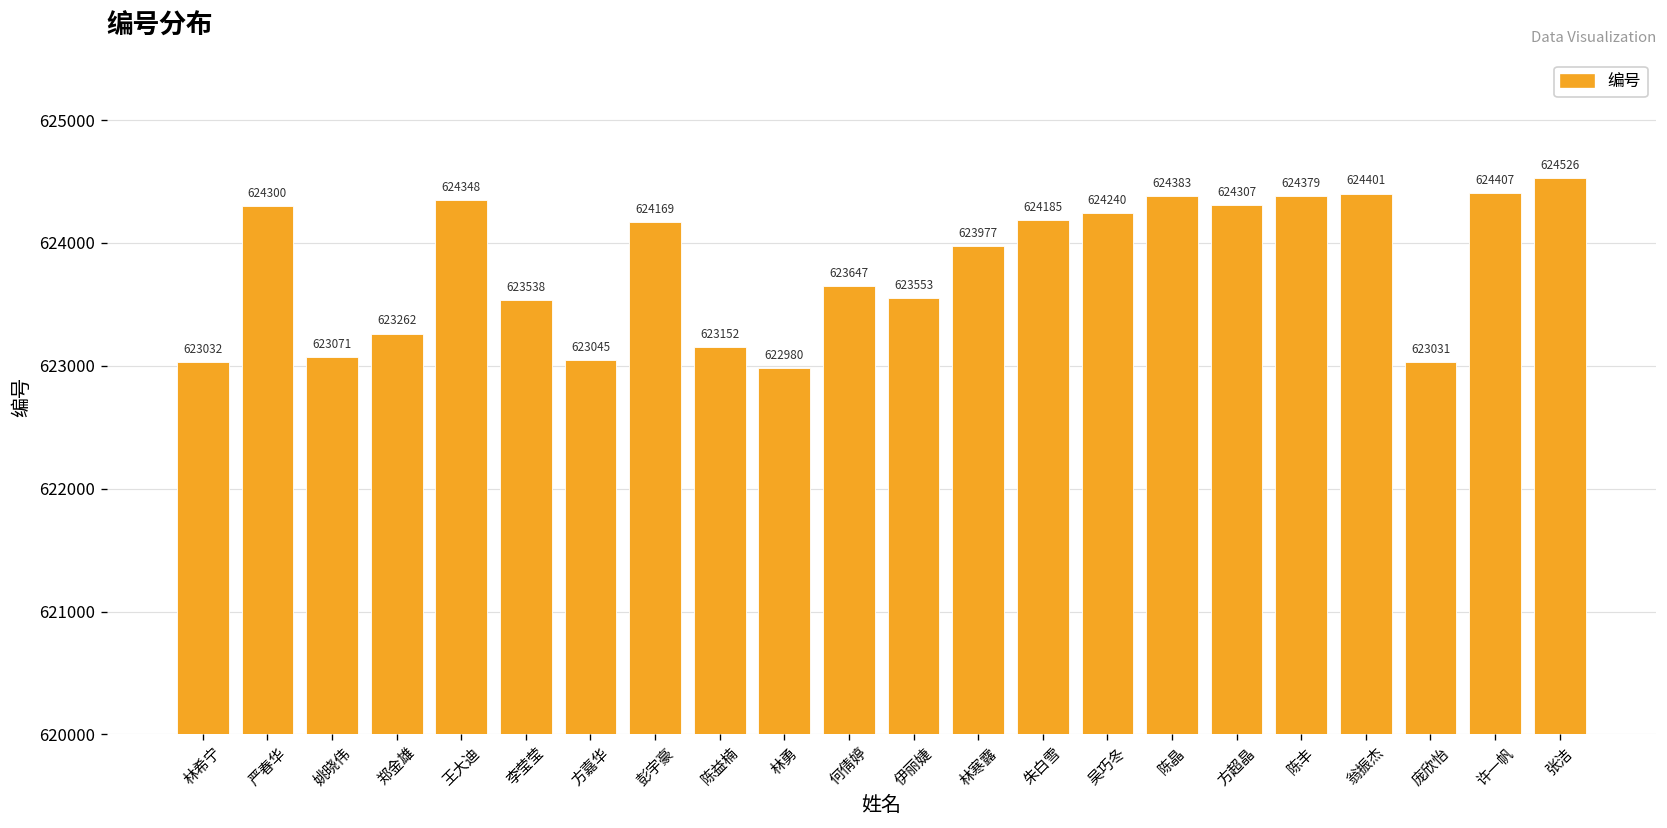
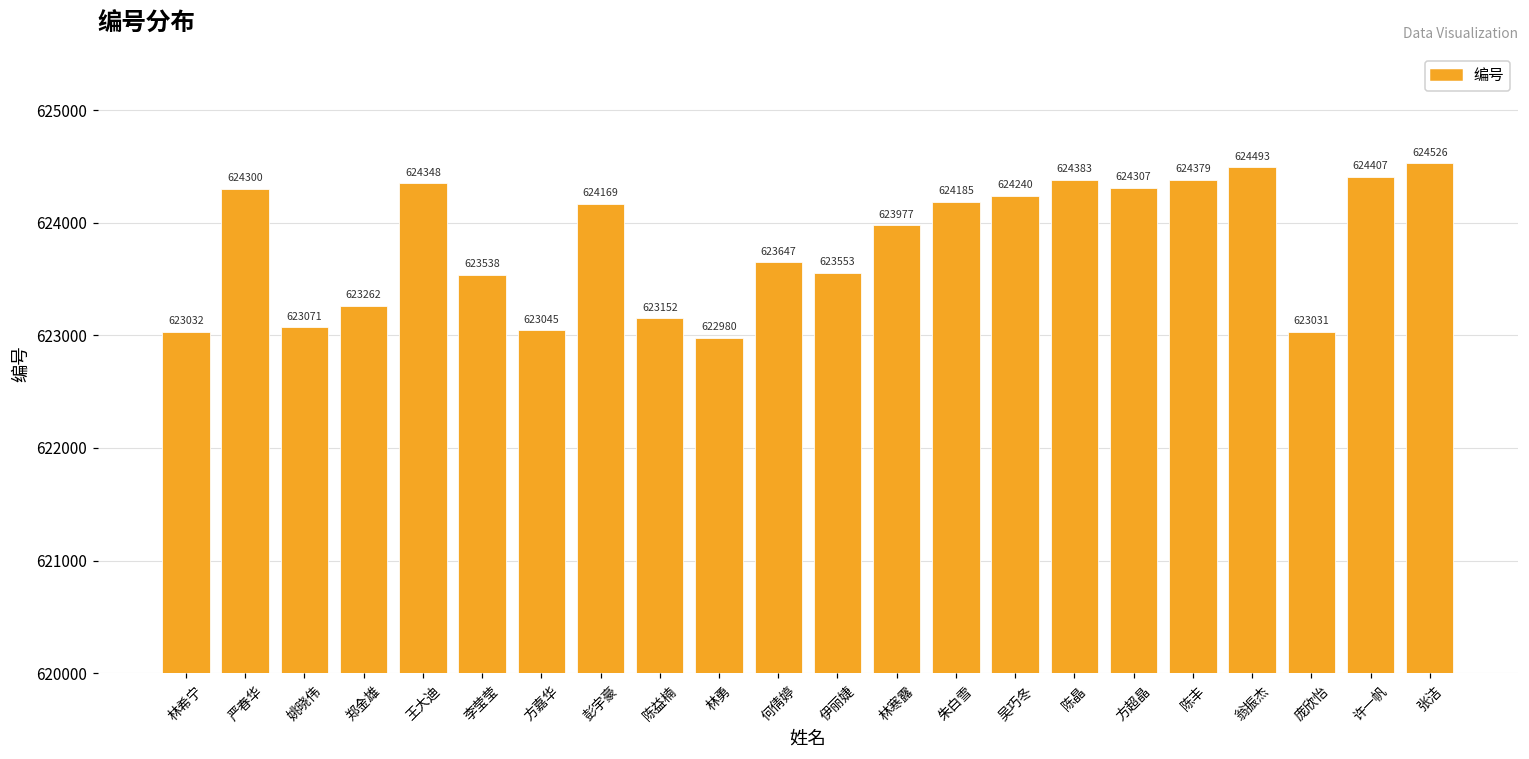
  {
    "林希宁": 623032,
    "严春华": 624300,
    "姚晓伟": 623071,
    "郑金雄": 623262,
    "王大迪": 624348,
    "李莹莹": 623538,
    "方嘉华": 623045,
    "彭宇豪": 624169,
    "陈益楠": 623152,
    "林勇": 622980,
    "何倩婷": 623647,
    "伊丽婕": 623553,
    "林寒露": 623977,
    "朱白雪": 624185,
    "吴巧冬": 624240,
    "陈晶": 624383,
    "方超晶": 624307,
    "陈丰": 624379,
-   "翁振杰": 624401,
+   "翁振杰": 624493,
    "庞欣怡": 623031,
    "许一帆": 624407,
    "张洁": 624526
  }
